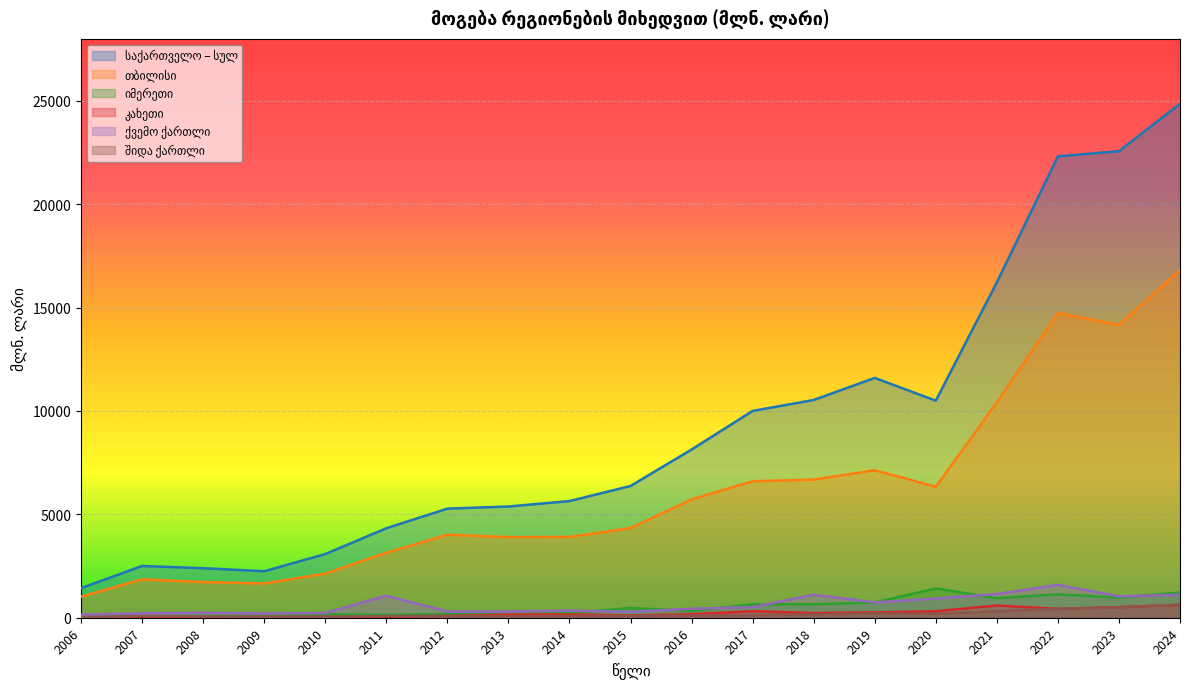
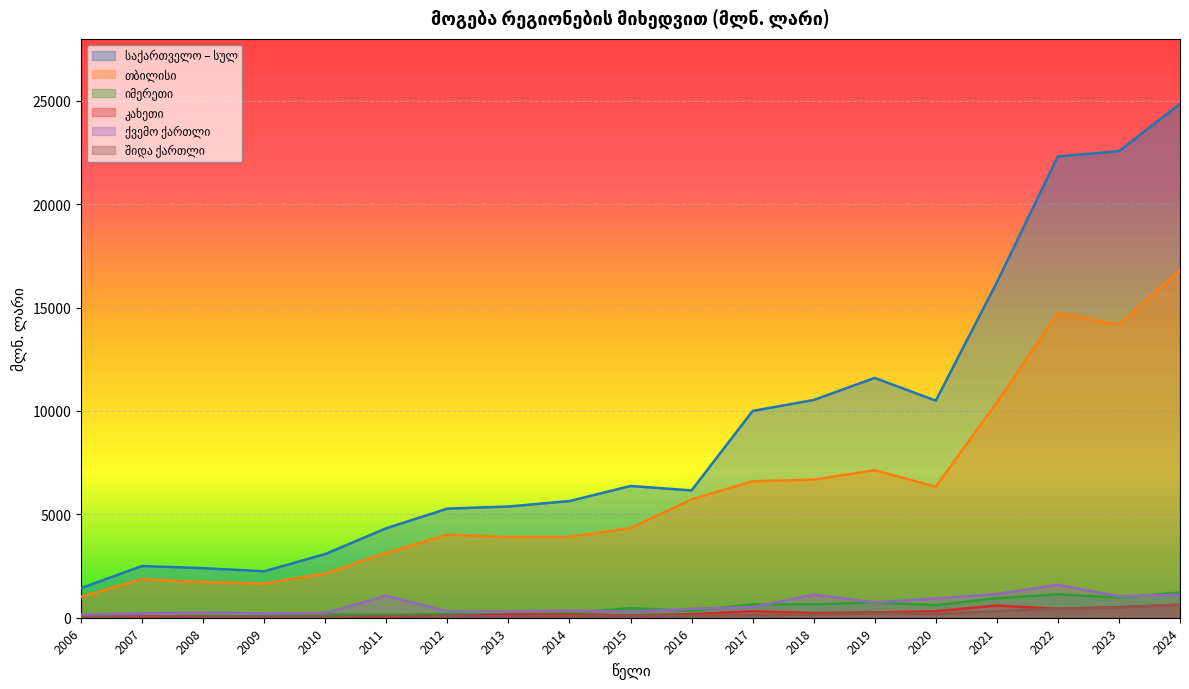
  {
    "საქართველო – სულ": {
      "2006": 1400,
      "2007": 2500,
      "2008": 2400,
      "2009": 2200,
      "2010": 3100,
      "2011": 4300,
      "2012": 5300,
      "2013": 5400,
      "2014": 5600,
      "2015": 6400,
-     "2016": 8100,
+     "2016": 6200,
      "2017": 10000,
      "2018": 10500,
      "2019": 11600,
      "2020": 10500,
      "2021": 16200,
      "2022": 22300,
      "2023": 22600,
      "2024": 24900
    },
    "იმერეთი": {
      "2015": 500,
      "2017": 600,
      "2018": 700,
-     "2020": 1400,
+     "2020": 600,
      "2021": 900,
      "2022": 1100
    },
    "ქვემო ქართლი": {
      "2007": 200,
      "2008": 200,
      "2009": 200,
      "2011": 1100,
      "2012": 300,
      "2013": 300,
      "2015": 300,
      "2017": 500,
      "2018": 1100,
      "2020": 900,
      "2021": 1100,
      "2022": 1600
    }
  }
